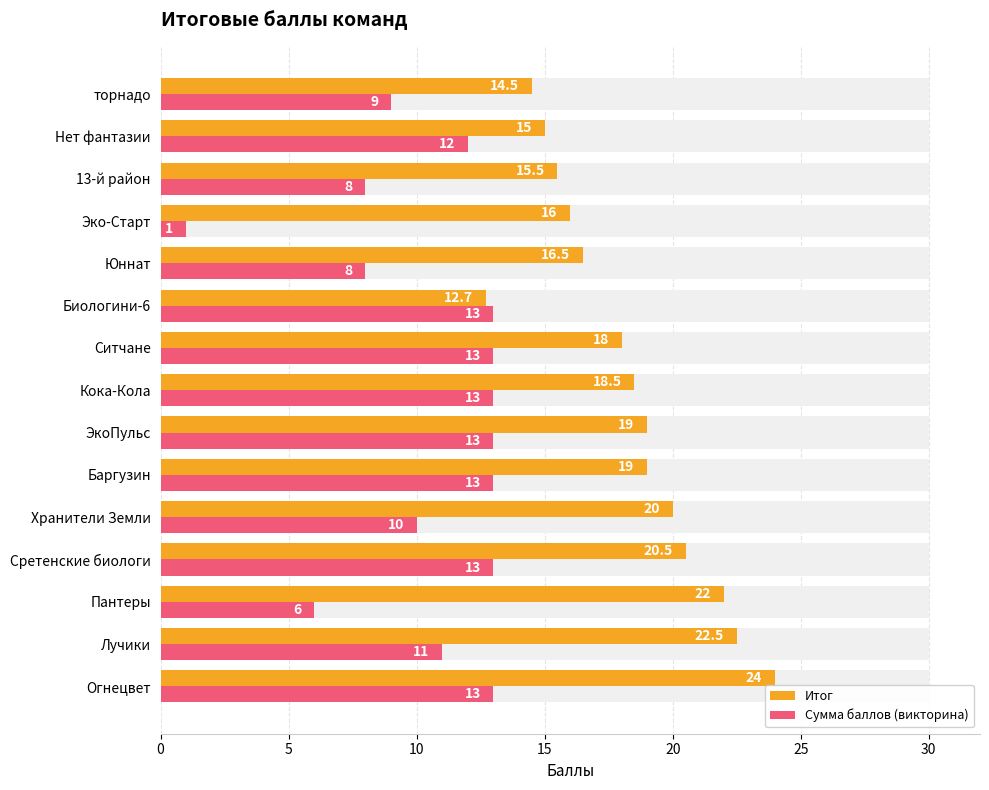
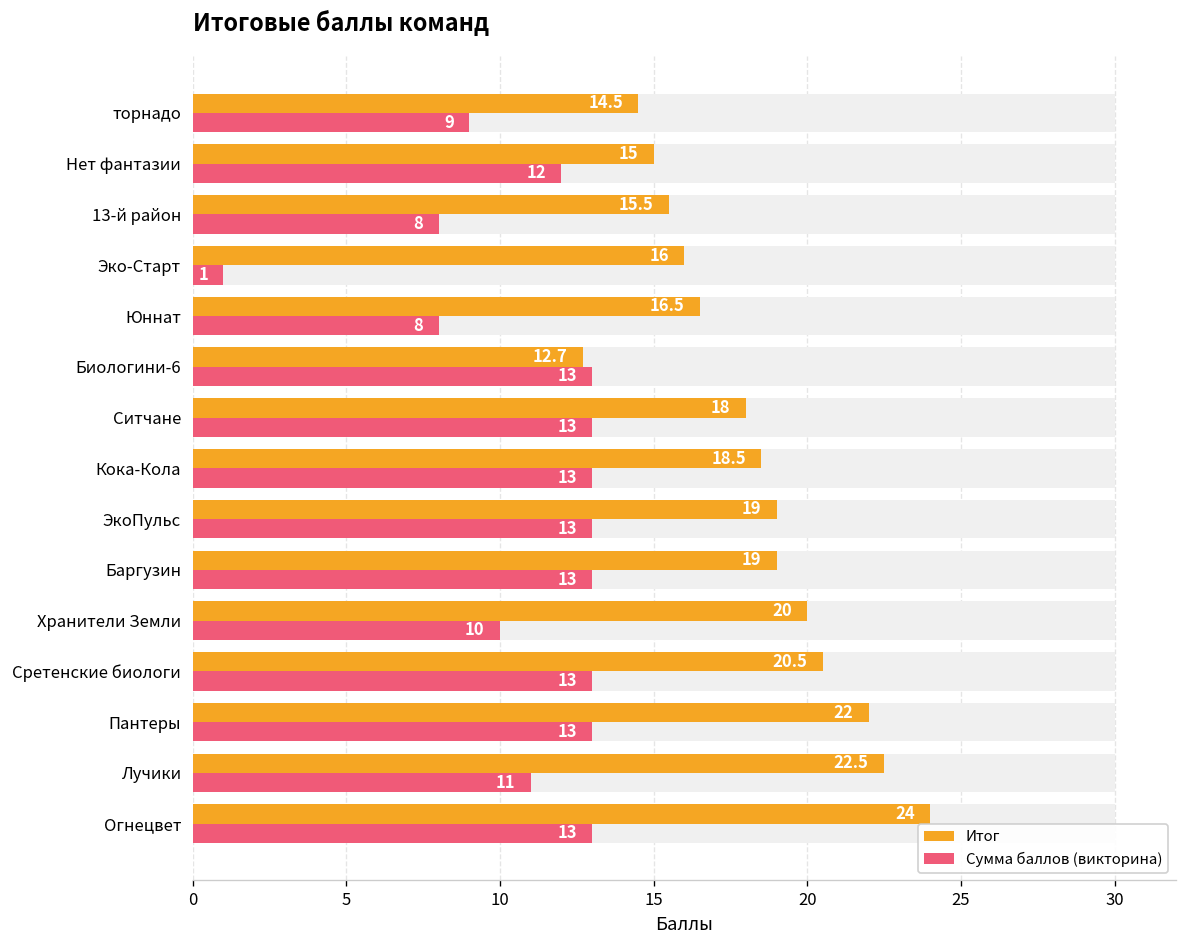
  {
    "Сумма баллов (викторина)": {
-     "Пантеры": 6
+     "Пантеры": 13
    }
  }
